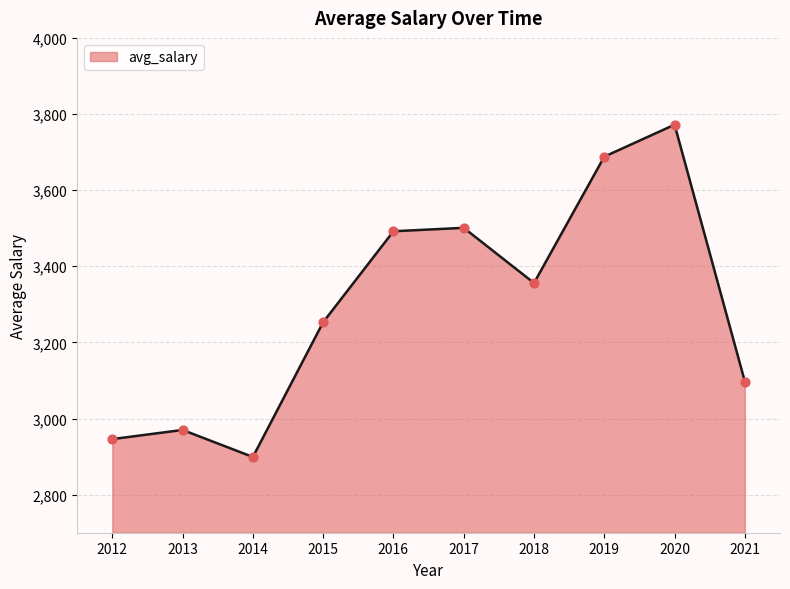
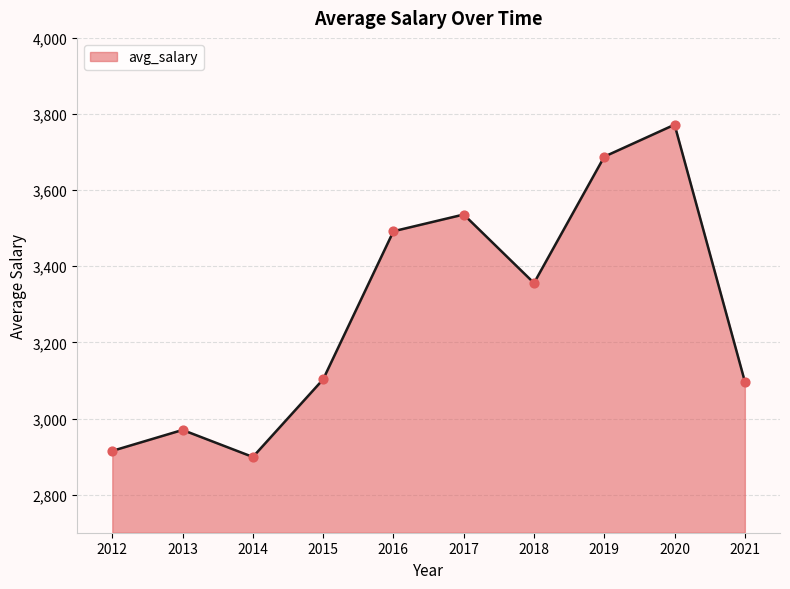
  {
-   "2012": "2,950",
+   "2012": "2,920",
    "2013": "2,970",
    "2014": "2,900",
-   "2015": "3,250",
+   "2015": "3,100",
    "2016": "3,490",
-   "2017": "3,500",
+   "2017": "3,540",
    "2018": "3,360",
    "2019": "3,690",
    "2020": "3,770",
    "2021": "3,100"
  }
